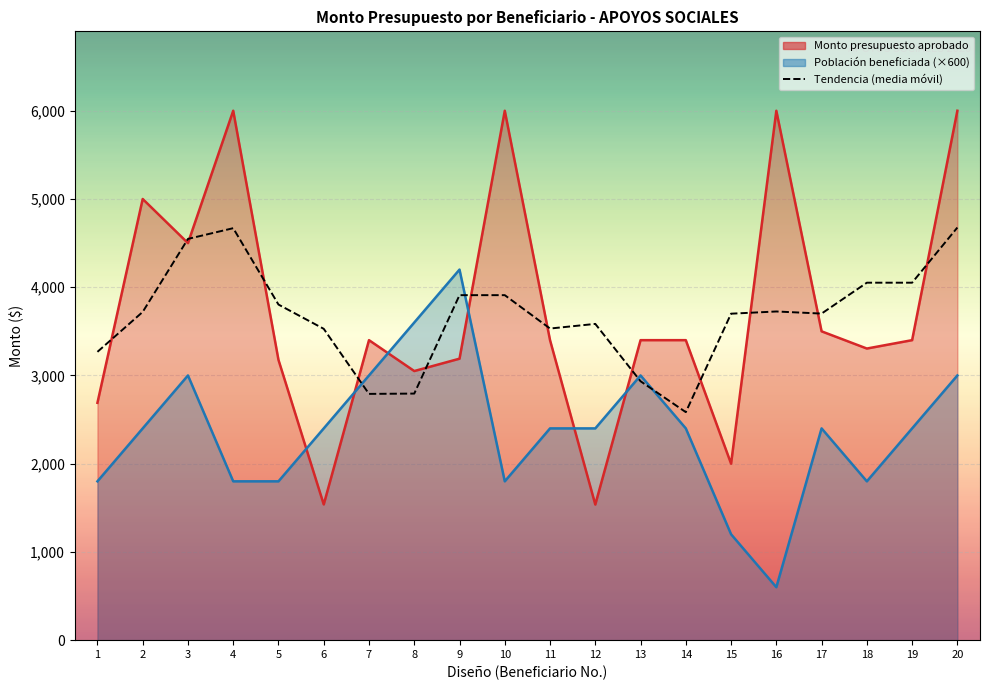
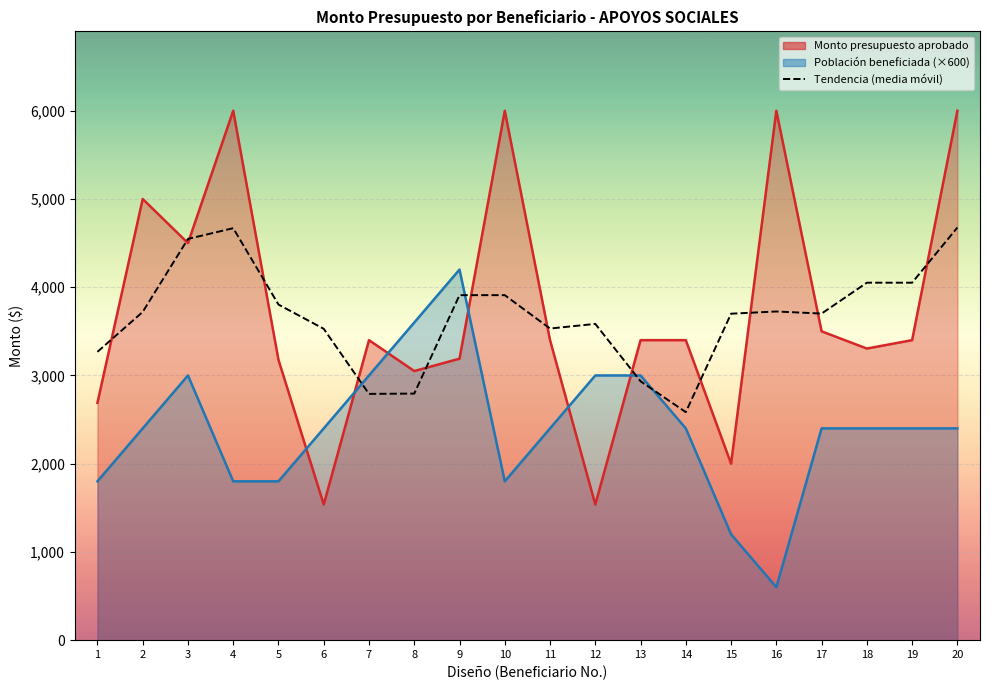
  {
    "Monto presupuesto aprobado": {
      "1": "2,700",
      "2": "5,000",
      "3": "4,500",
      "4": "6,000",
      "5": "3,200",
      "6": "1,500",
      "7": "3,400",
      "8": "3,100",
      "9": "3,200",
      "10": "6,000",
      "11": "3,400",
      "12": "1,500",
      "13": "3,400",
      "14": "3,400",
      "15": "2,000",
      "16": "6,000",
      "17": "3,500",
      "18": "3,300",
      "19": "3,400",
      "20": "6,000"
    },
    "Población beneficiada (×600)": {
      "1": "1,800",
      "2": "2,400",
      "3": "3,000",
      "4": "1,800",
      "5": "1,800",
      "6": "2,400",
      "7": "3,000",
      "8": "3,600",
      "9": "4,200",
      "10": "1,800",
      "11": "2,400",
-     "12": "2,400",
+     "12": "3,000",
      "13": "3,000",
      "14": "2,400",
      "15": "1,200",
      "16": "600",
      "17": "2,400",
-     "18": "1,800",
+     "18": "2,400",
      "19": "2,400",
-     "20": "3,000"
+     "20": "2,400"
    },
    "Tendencia (media móvil)": {
      "1": "3,300",
      "2": "3,700",
      "3": "4,500",
      "4": "4,700",
      "5": "3,800",
      "6": "3,500",
      "7": "2,800",
      "8": "2,800",
      "9": "3,900",
      "10": "3,900",
      "11": "3,500",
      "12": "3,600",
      "13": "2,900",
      "14": "2,600",
      "15": "3,700",
      "16": "3,700",
      "17": "3,700",
      "18": "4,100",
      "19": "4,100",
      "20": "4,700"
    }
  }
